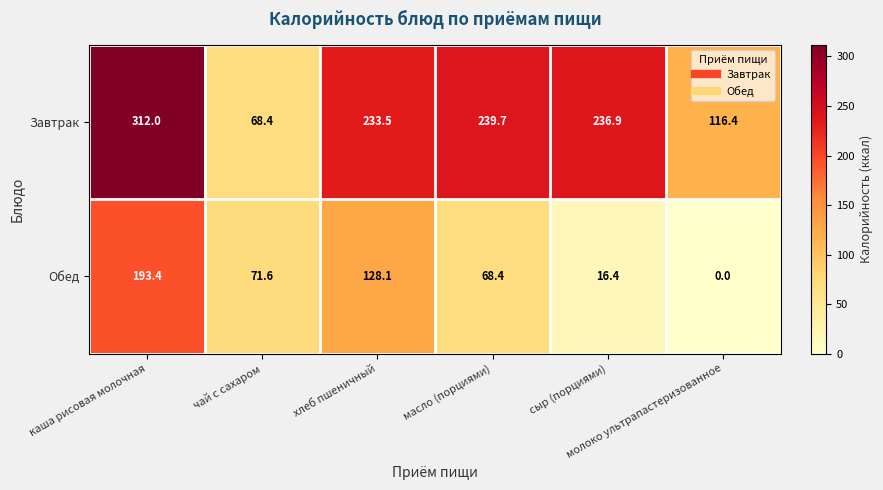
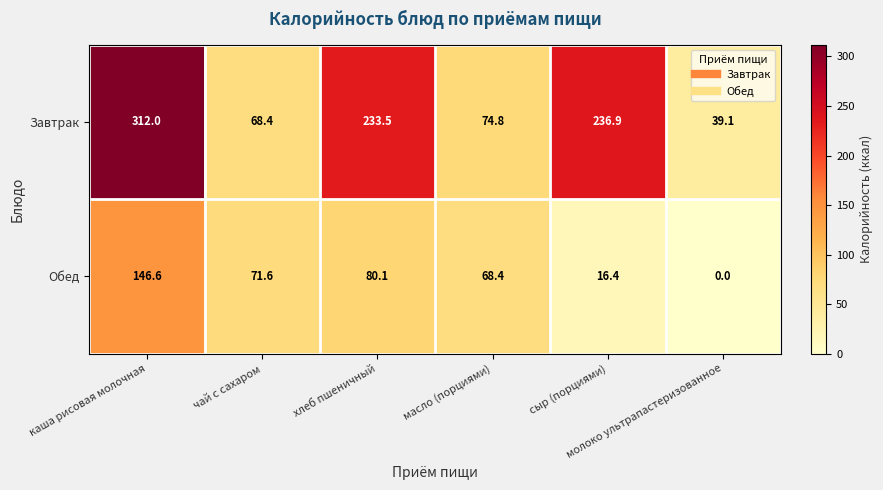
  {
    "Завтрак": {
      "каша рисовая молочная": 312.0,
      "чай с сахаром": 68.4,
      "хлеб пшеничный": 233.5,
-     "масло (порциями)": 239.7,
+     "масло (порциями)": 74.8,
      "сыр (порциями)": 236.9,
-     "молоко ультрапастеризованное": 116.4
+     "молоко ультрапастеризованное": 39.1
    },
    "Обед": {
-     "каша рисовая молочная": 193.4,
+     "каша рисовая молочная": 146.6,
      "чай с сахаром": 71.6,
-     "хлеб пшеничный": 128.1,
+     "хлеб пшеничный": 80.1,
      "масло (порциями)": 68.4,
      "сыр (порциями)": 16.4,
      "молоко ультрапастеризованное": 0.0
    }
  }
